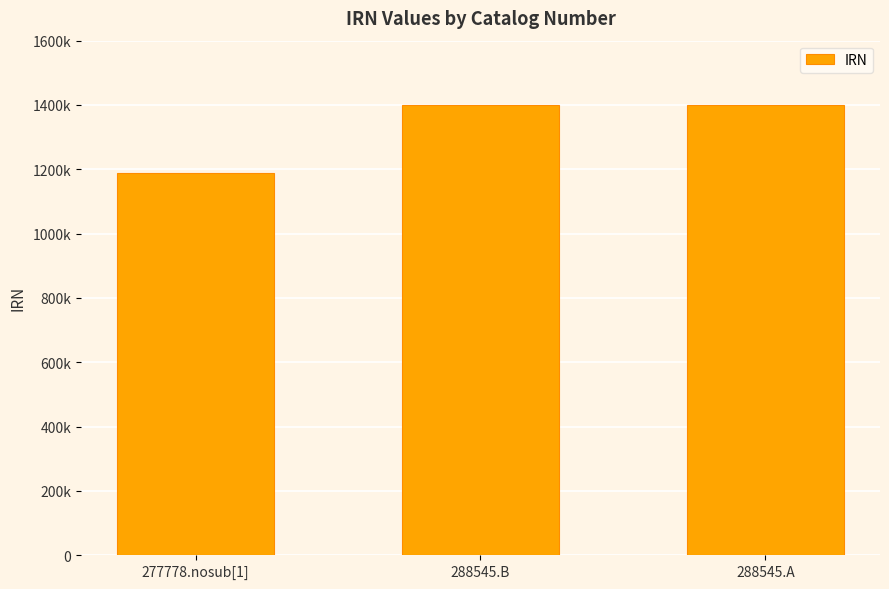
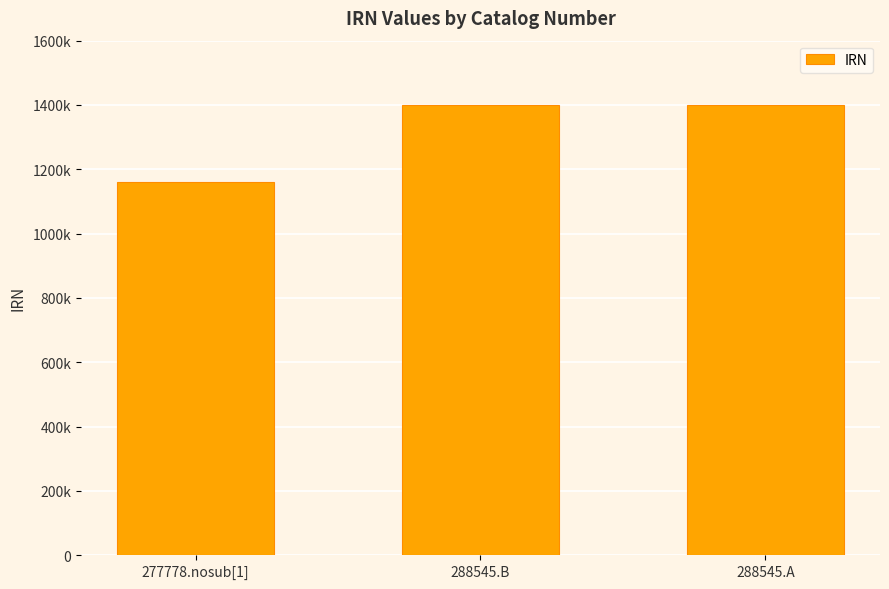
  {
-   "277778.nosub[1]": 1190000,
+   "277778.nosub[1]": 1160000,
    "288545.B": 1400000,
    "288545.A": 1400000
  }
